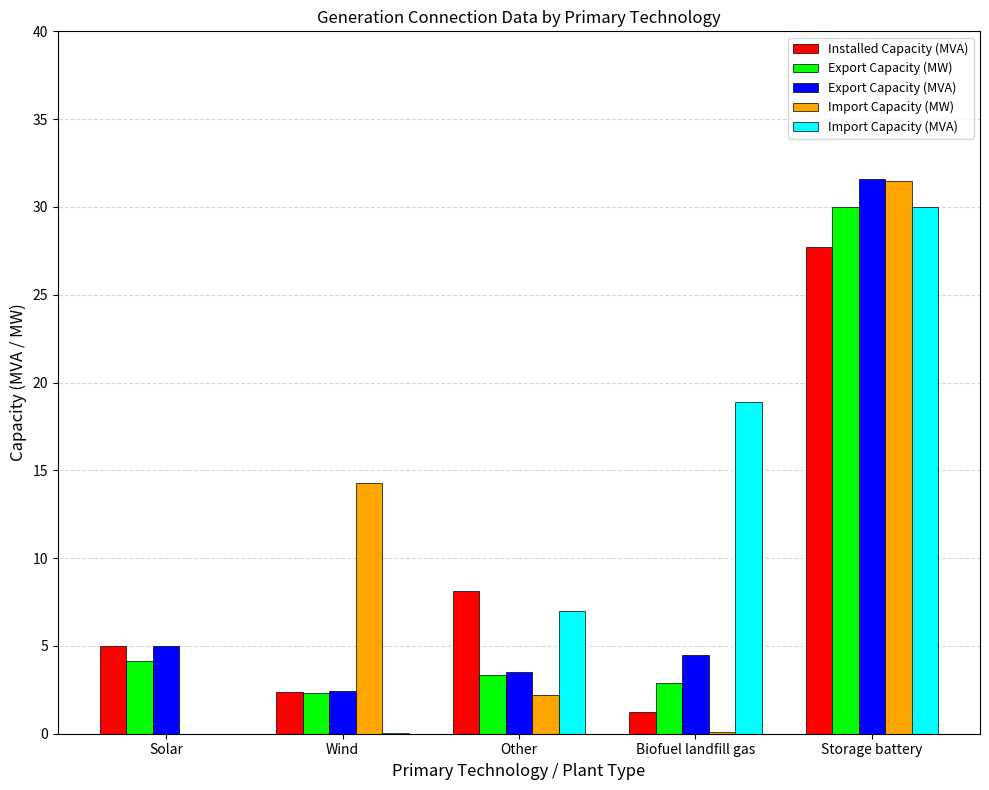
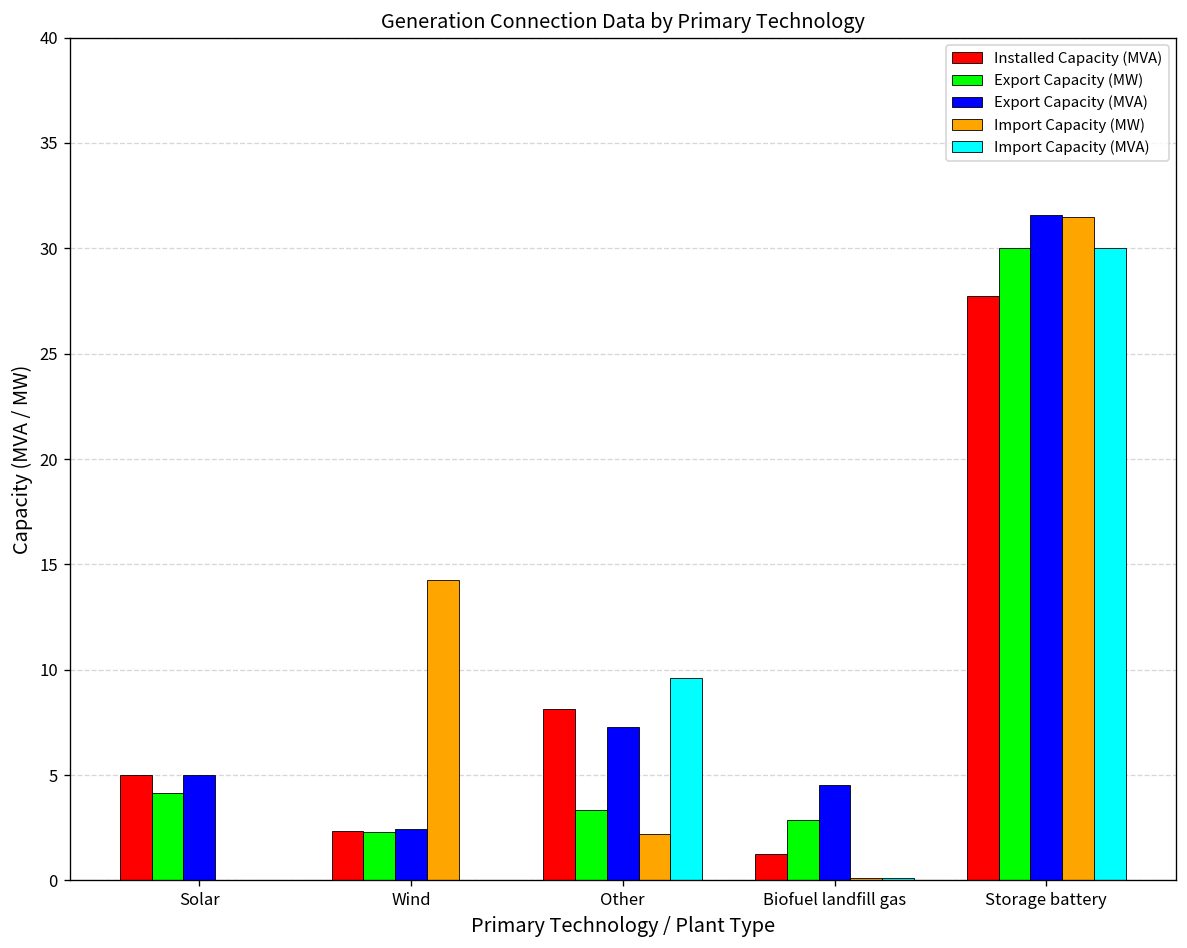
  {
    "Installed Capacity (MVA)": {
      "Solar": 5.0,
      "Wind": 2.4,
      "Other": 8.1,
      "Biofuel landfill gas": 1.3,
      "Storage battery": 27.7
    },
    "Export Capacity (MW)": {
      "Solar": 4.2,
      "Wind": 2.3,
      "Other": 3.3,
      "Biofuel landfill gas": 2.9,
      "Storage battery": 30.0
    },
    "Export Capacity (MVA)": {
      "Solar": 5.0,
      "Wind": 2.4,
-     "Other": 3.5,
+     "Other": 7.3,
      "Biofuel landfill gas": 4.5,
      "Storage battery": 31.6
    },
    "Import Capacity (MW)": {
      "Solar": 0.0,
      "Wind": 14.3,
      "Other": 2.2,
      "Storage battery": 31.5
    },
    "Import Capacity (MVA)": {
      "Solar": 0.0,
-     "Other": 7.0,
-     "Biofuel landfill gas": 18.9,
+     "Other": 9.6,
+     "Biofuel landfill gas": 0.1,
      "Storage battery": 30.0
    }
  }
